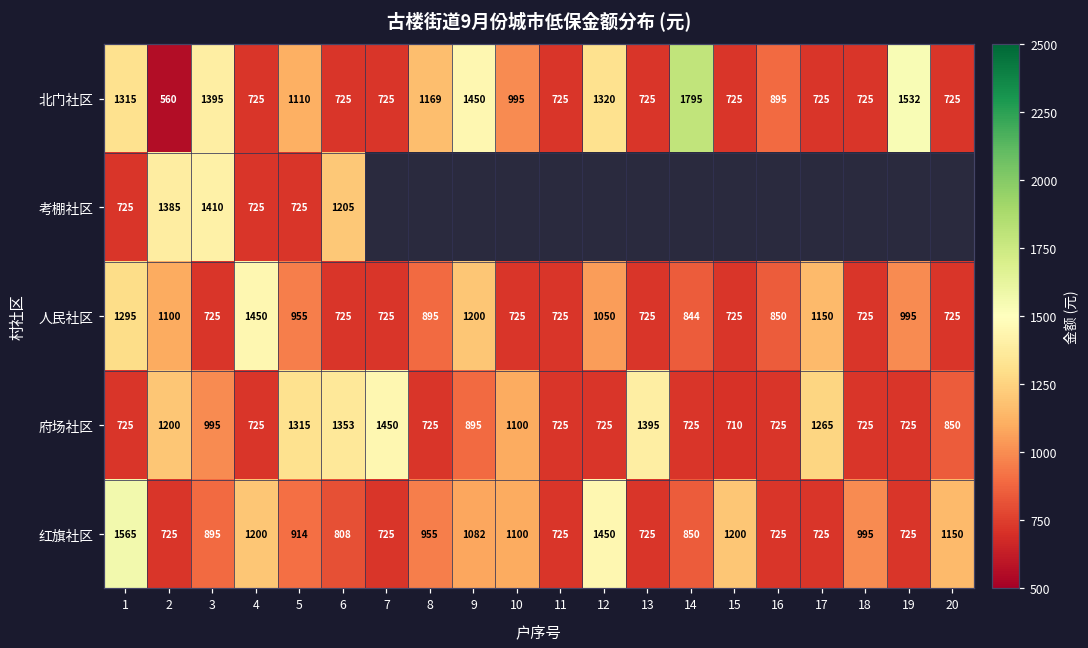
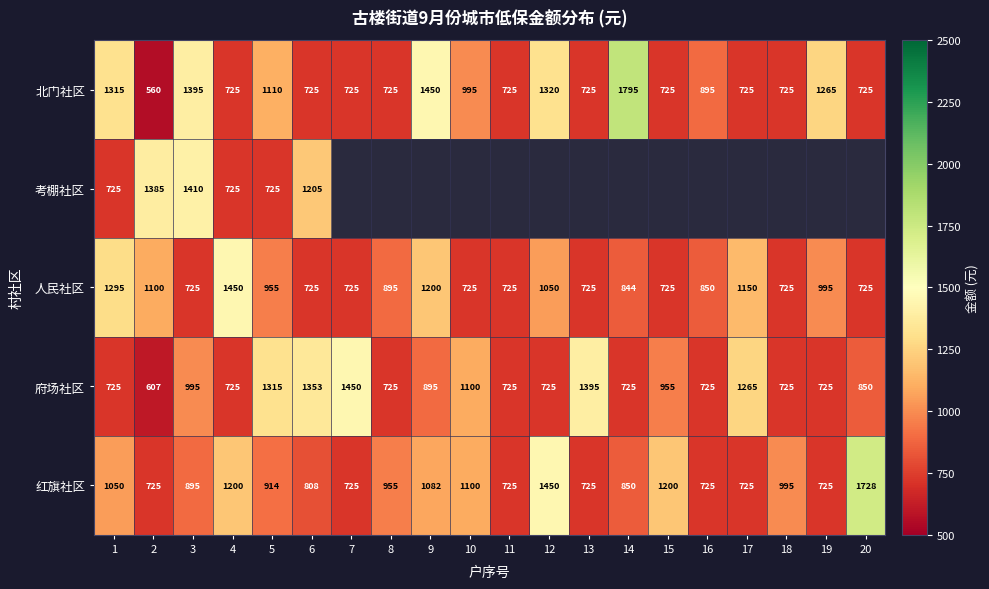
  {
    "北门社区": {
      "1": 1315,
      "2": 560,
      "3": 1395,
      "4": 725,
      "5": 1110,
      "6": 725,
      "7": 725,
-     "8": 1169,
+     "8": 725,
      "9": 1450,
      "10": 995,
      "11": 725,
      "12": 1320,
      "13": 725,
      "14": 1795,
      "15": 725,
      "16": 895,
      "17": 725,
      "18": 725,
-     "19": 1532,
+     "19": 1265,
      "20": 725
    },
    "考棚社区": {
      "1": 725,
      "2": 1385,
      "3": 1410,
      "4": 725,
      "5": 725,
      "6": 1205
    },
    "人民社区": {
      "1": 1295,
      "2": 1100,
      "3": 725,
      "4": 1450,
      "5": 955,
      "6": 725,
      "7": 725,
      "8": 895,
      "9": 1200,
      "10": 725,
      "11": 725,
      "12": 1050,
      "13": 725,
      "14": 844,
      "15": 725,
      "16": 850,
      "17": 1150,
      "18": 725,
      "19": 995,
      "20": 725
    },
    "府场社区": {
      "1": 725,
-     "2": 1200,
+     "2": 607,
      "3": 995,
      "4": 725,
      "5": 1315,
      "6": 1353,
      "7": 1450,
      "8": 725,
      "9": 895,
      "10": 1100,
      "11": 725,
      "12": 725,
      "13": 1395,
      "14": 725,
-     "15": 710,
+     "15": 955,
      "16": 725,
      "17": 1265,
      "18": 725,
      "19": 725,
      "20": 850
    },
    "红旗社区": {
-     "1": 1565,
+     "1": 1050,
      "2": 725,
      "3": 895,
      "4": 1200,
      "5": 914,
      "6": 808,
      "7": 725,
      "8": 955,
      "9": 1082,
      "10": 1100,
      "11": 725,
      "12": 1450,
      "13": 725,
      "14": 850,
      "15": 1200,
      "16": 725,
      "17": 725,
      "18": 995,
      "19": 725,
-     "20": 1150
+     "20": 1728
    }
  }
